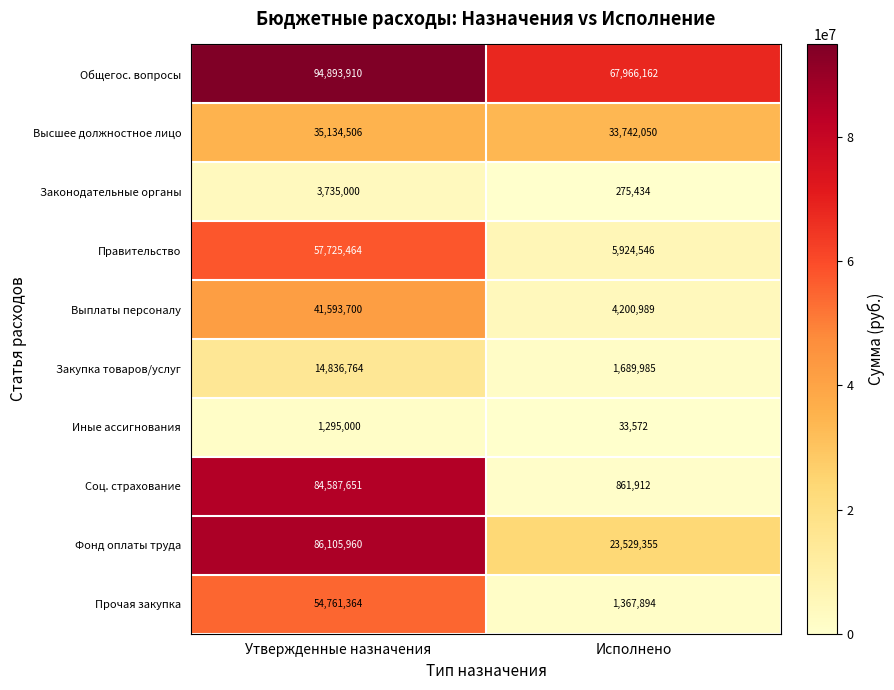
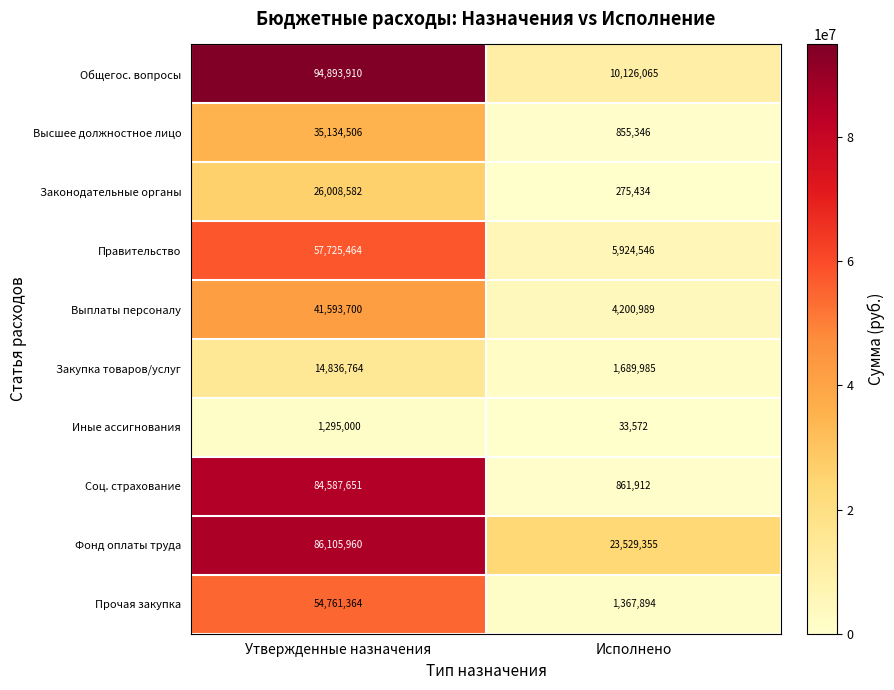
  {
    "Общегос. вопросы": {
      "Утвержденные назначения": "94,893,910",
-     "Исполнено": "67,966,162"
+     "Исполнено": "10,126,065"
    },
    "Высшее должностное лицо": {
      "Утвержденные назначения": "35,134,506",
-     "Исполнено": "33,742,050"
+     "Исполнено": "855,346"
    },
    "Законодательные органы": {
-     "Утвержденные назначения": "3,735,000",
+     "Утвержденные назначения": "26,008,582",
      "Исполнено": "275,434"
    },
    "Правительство": {
      "Утвержденные назначения": "57,725,464",
      "Исполнено": "5,924,546"
    },
    "Выплаты персоналу": {
      "Утвержденные назначения": "41,593,700",
      "Исполнено": "4,200,989"
    },
    "Закупка товаров/услуг": {
      "Утвержденные назначения": "14,836,764",
      "Исполнено": "1,689,985"
    },
    "Иные ассигнования": {
      "Утвержденные назначения": "1,295,000",
      "Исполнено": "33,572"
    },
    "Соц. страхование": {
      "Утвержденные назначения": "84,587,651",
      "Исполнено": "861,912"
    },
    "Фонд оплаты труда": {
      "Утвержденные назначения": "86,105,960",
      "Исполнено": "23,529,355"
    },
    "Прочая закупка": {
      "Утвержденные назначения": "54,761,364",
      "Исполнено": "1,367,894"
    }
  }
